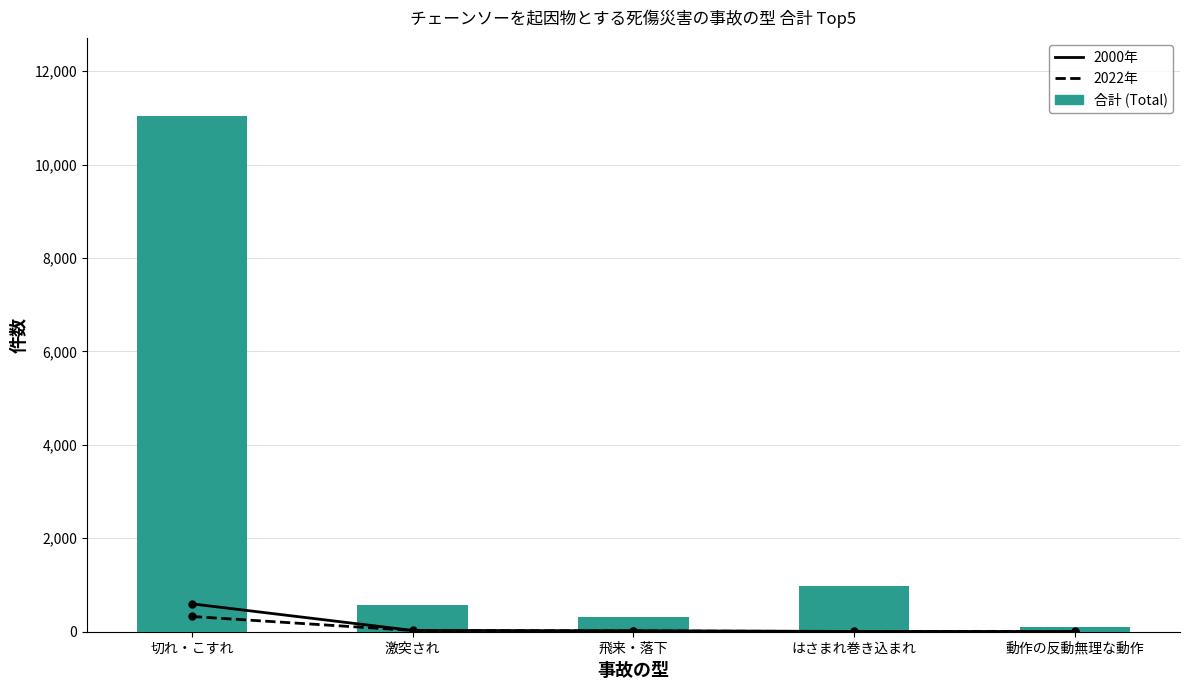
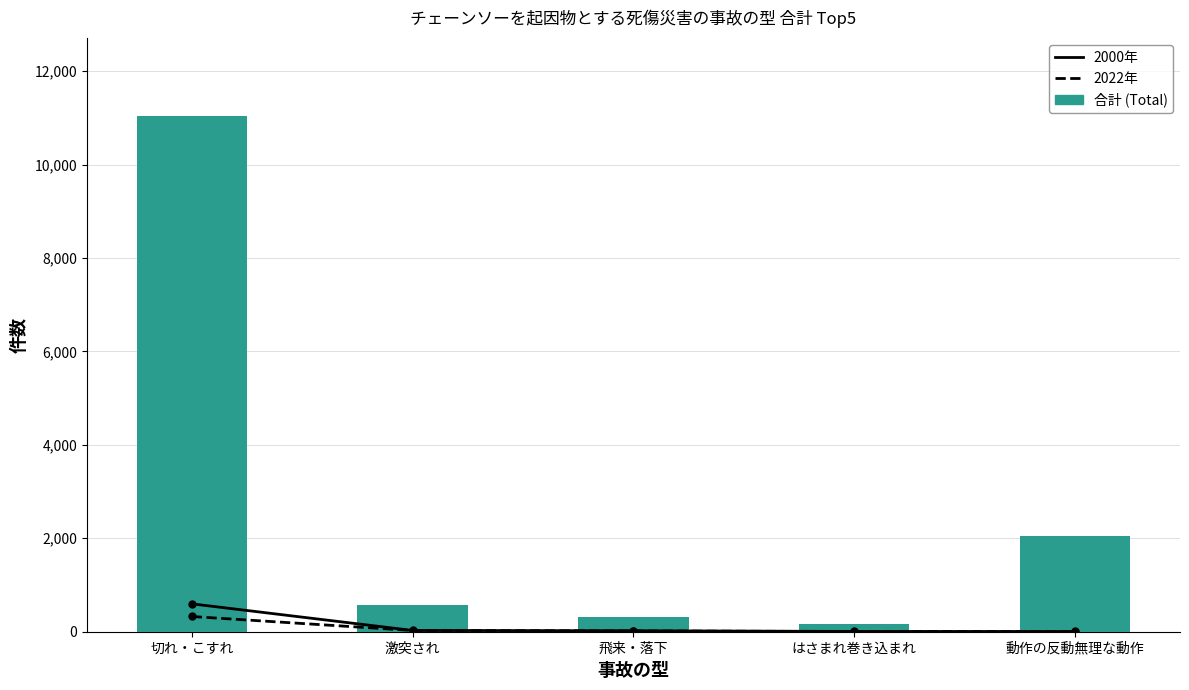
  {
    "合計 (Total)": {
      "切れ・こすれ": "11,000",
      "激突され": "600",
      "飛来・落下": "300",
-     "はさまれ巻き込まれ": "1,000",
-     "動作の反動無理な動作": "100"
+     "はさまれ巻き込まれ": "200",
+     "動作の反動無理な動作": "2,000"
    }
  }
